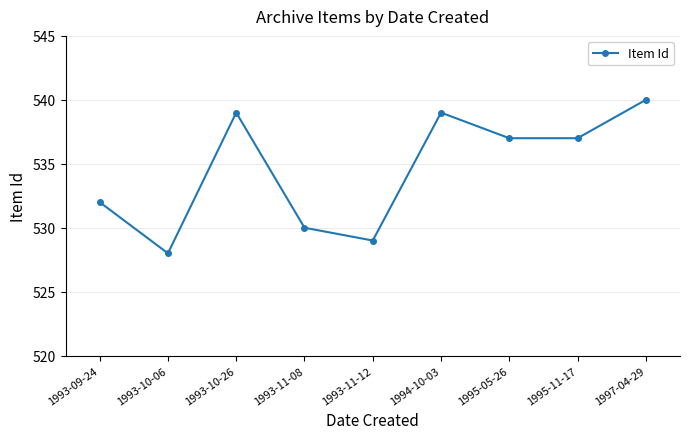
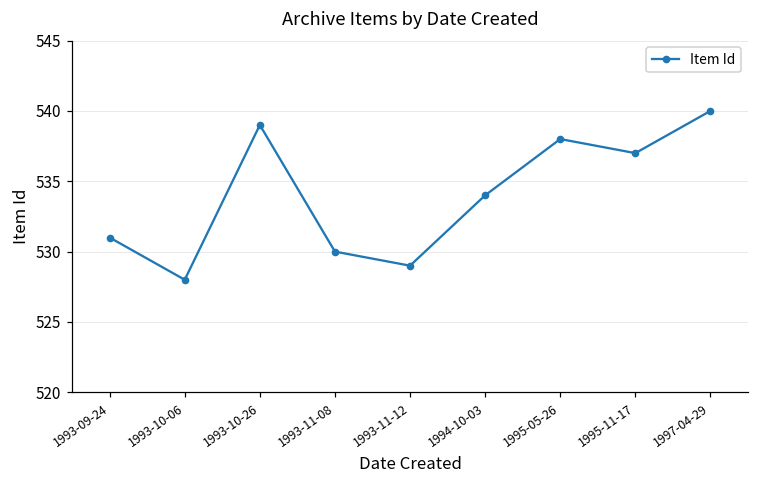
  {
-   "1993-09-24": 532,
+   "1993-09-24": 531,
    "1993-10-06": 528,
    "1993-10-26": 539,
    "1993-11-08": 530,
    "1993-11-12": 529,
-   "1994-10-03": 539,
-   "1995-05-26": 537,
+   "1994-10-03": 534,
+   "1995-05-26": 538,
    "1995-11-17": 537,
    "1997-04-29": 540
  }
